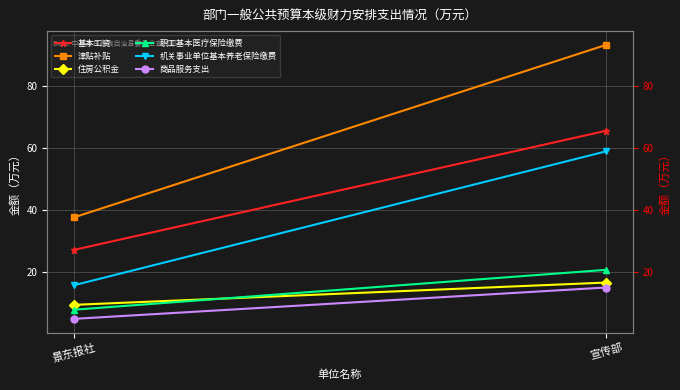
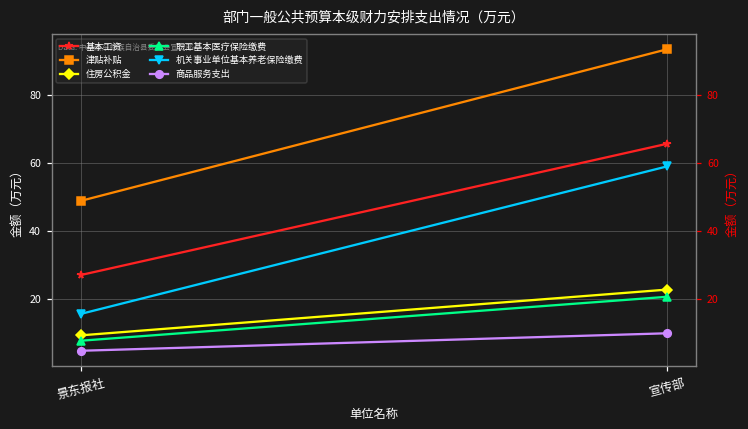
  {
    "基本工资": {
      "景东报社": 27,
      "宣传部": 66
    },
    "津贴补贴": {
-     "景东报社": 38,
+     "景东报社": 49,
      "宣传部": 93
    },
    "住房公积金": {
      "景东报社": 9,
-     "宣传部": 17
+     "宣传部": 23
    },
    "职工基本医疗保险缴费": {
      "景东报社": 8,
      "宣传部": 21
    },
    "机关事业单位基本养老保险缴费": {
      "景东报社": 16,
      "宣传部": 59
    },
    "商品服务支出": {
      "景东报社": 5,
-     "宣传部": 15
+     "宣传部": 10
    }
  }
